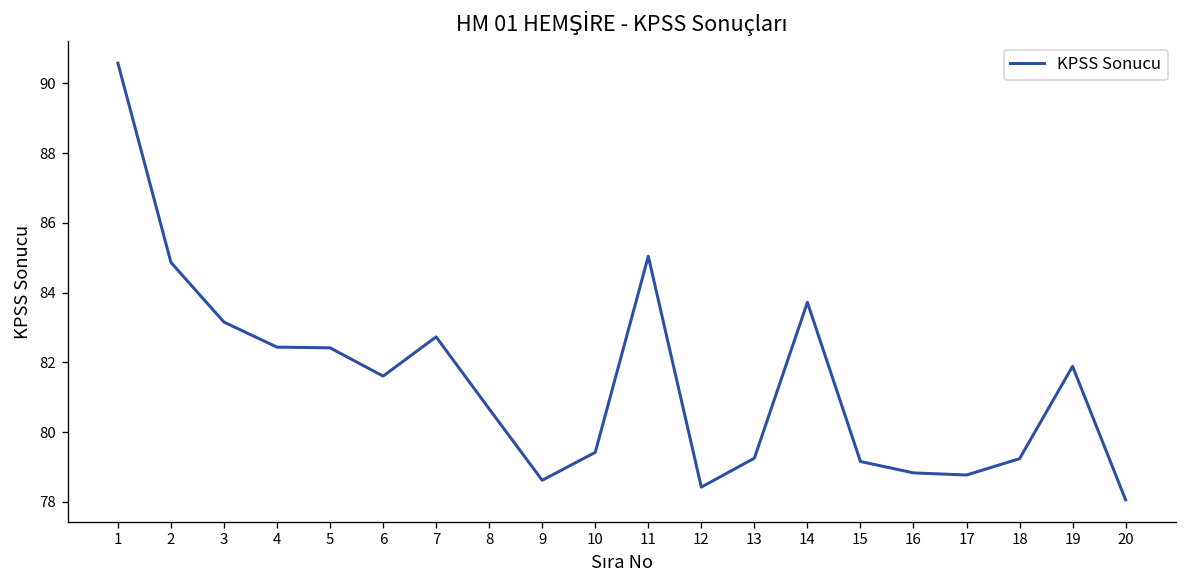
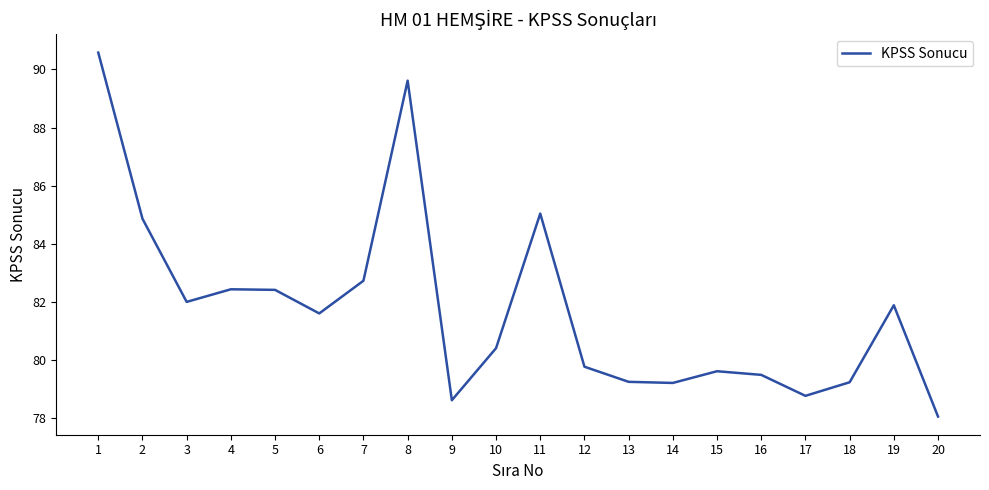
  {
    "1": 90.6,
    "2": 84.9,
-   "3": 83.2,
+   "3": 82.0,
    "4": 82.4,
    "5": 82.4,
    "6": 81.6,
    "7": 82.7,
-   "8": 80.7,
+   "8": 89.6,
    "9": 78.6,
-   "10": 79.4,
+   "10": 80.4,
    "11": 85.0,
-   "12": 78.4,
+   "12": 79.8,
    "13": 79.3,
-   "14": 83.7,
-   "15": 79.2,
-   "16": 78.8,
+   "14": 79.2,
+   "15": 79.6,
+   "16": 79.5,
    "17": 78.8,
    "18": 79.2,
    "19": 81.9,
    "20": 78.1
  }
